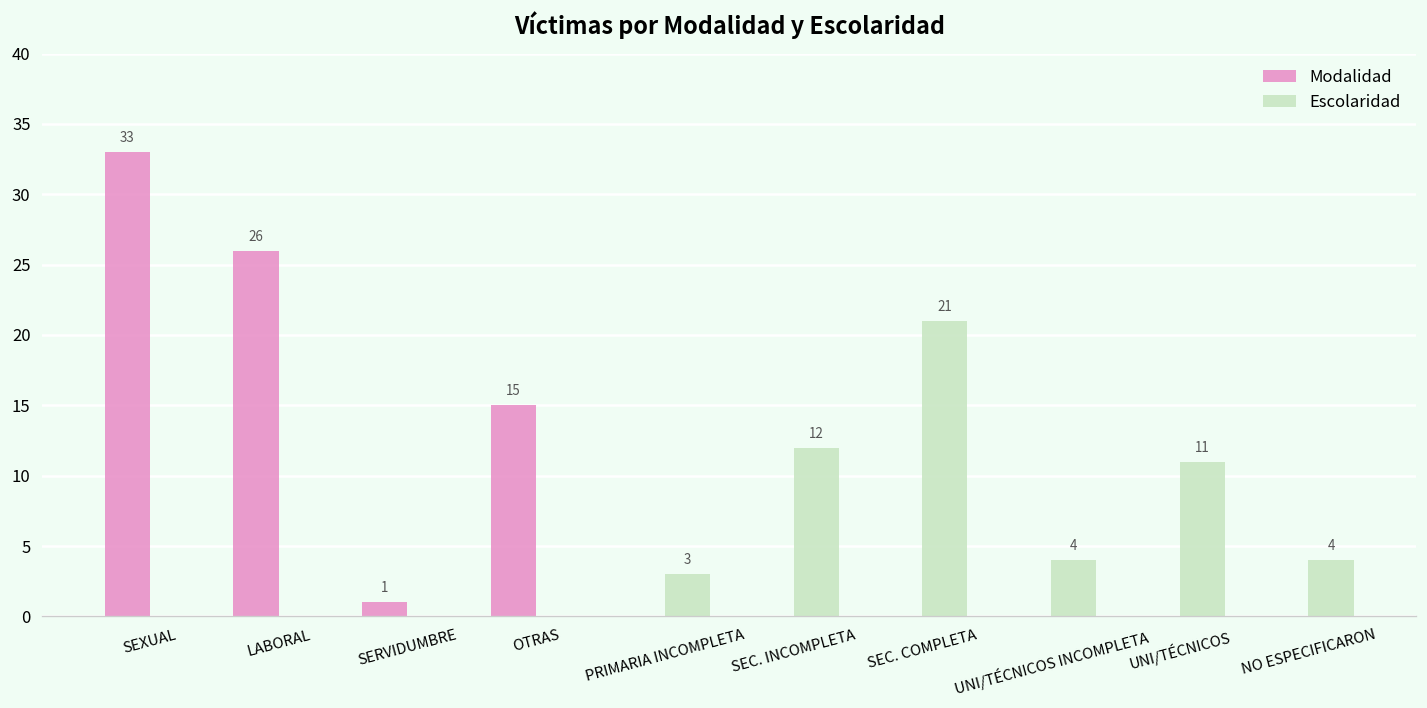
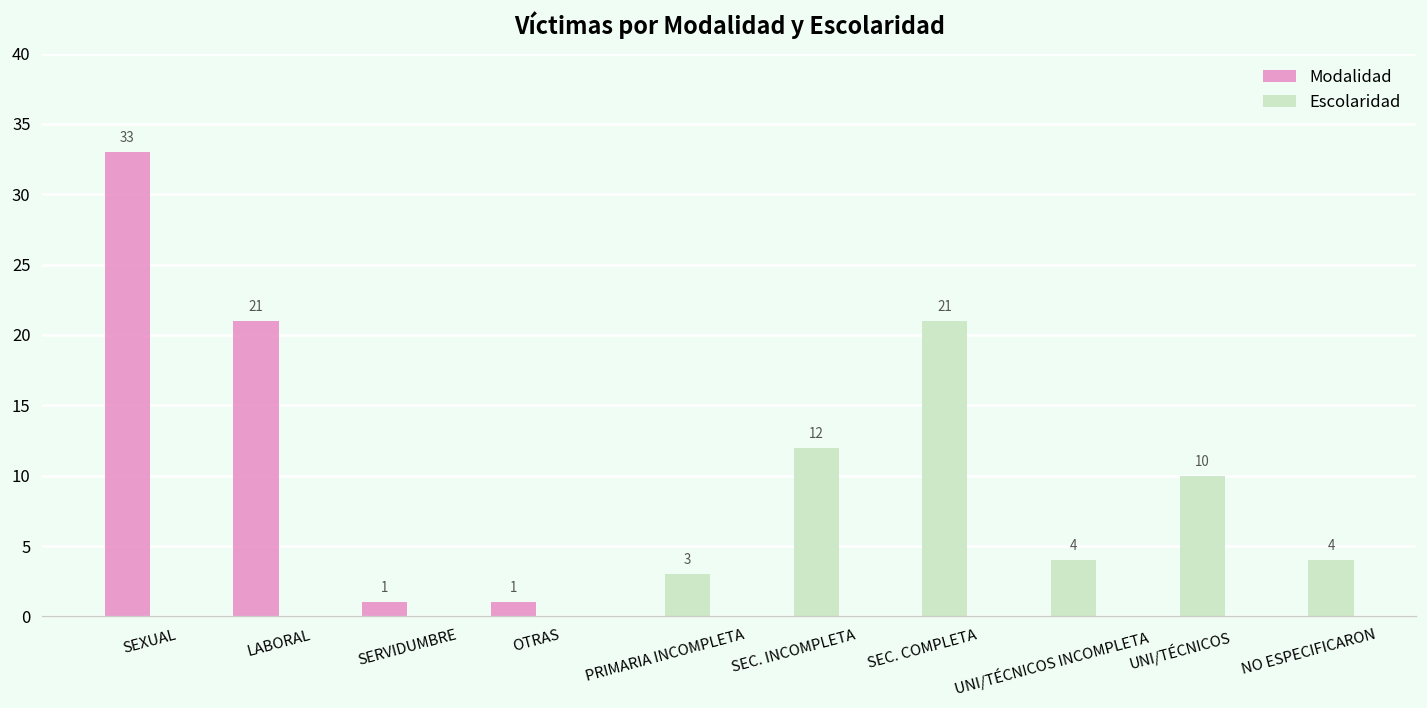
  {
    "Modalidad": {
      "SEXUAL": 33,
-     "LABORAL": 26,
+     "LABORAL": 21,
      "SERVIDUMBRE": 1,
-     "OTRAS": 15
+     "OTRAS": 1
    },
    "Escolaridad": {
      "PRIMARIA INCOMPLETA": 3,
      "SEC. INCOMPLETA": 12,
      "SEC. COMPLETA": 21,
      "UNI/TÉCNICOS INCOMPLETA": 4,
-     "UNI/TÉCNICOS": 11,
+     "UNI/TÉCNICOS": 10,
      "NO ESPECIFICARON": 4
    }
  }
